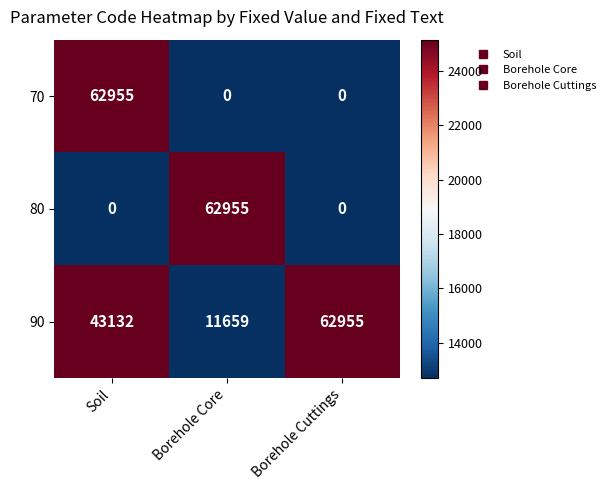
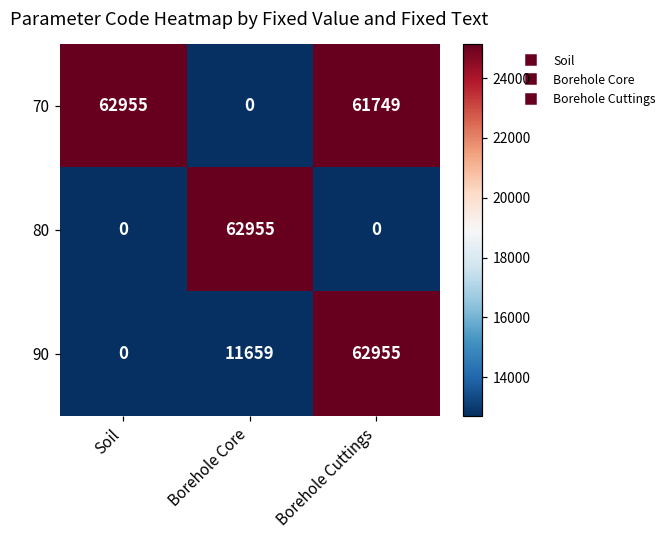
  {
    "70": {
      "Soil": 62955,
      "Borehole Core": 0,
-     "Borehole Cuttings": 0
+     "Borehole Cuttings": 61749
    },
    "80": {
      "Soil": 0,
      "Borehole Core": 62955,
      "Borehole Cuttings": 0
    },
    "90": {
-     "Soil": 43132,
+     "Soil": 0,
      "Borehole Core": 11659,
      "Borehole Cuttings": 62955
    }
  }
